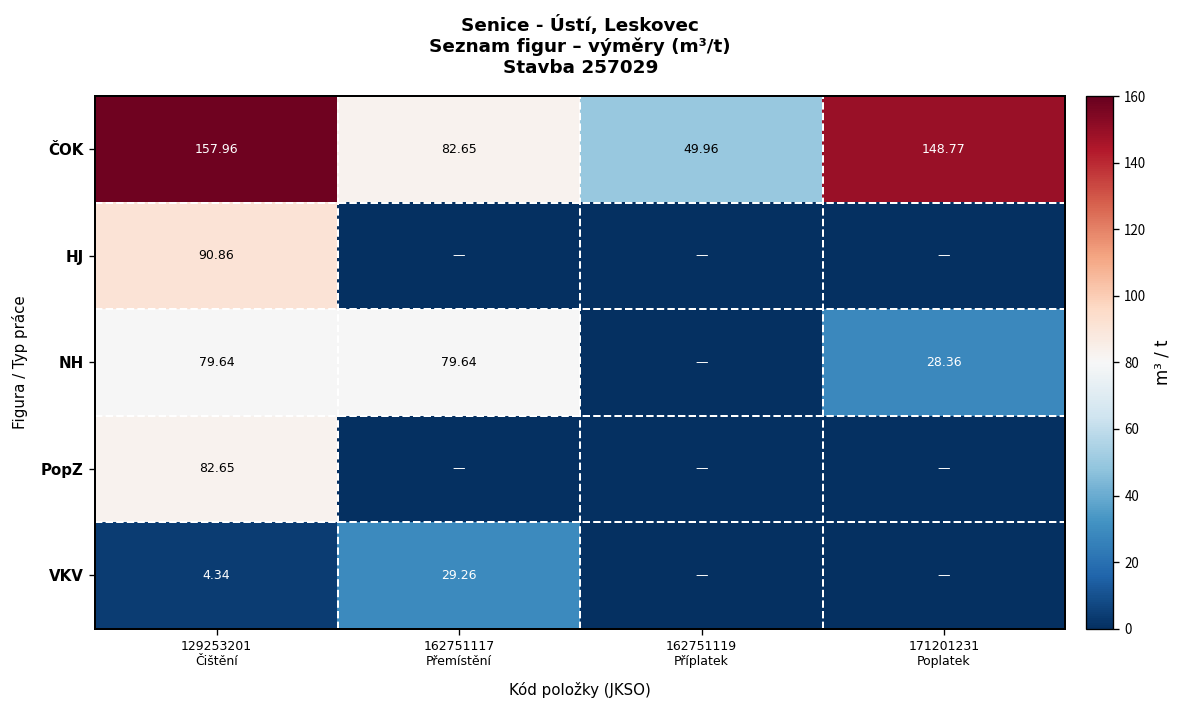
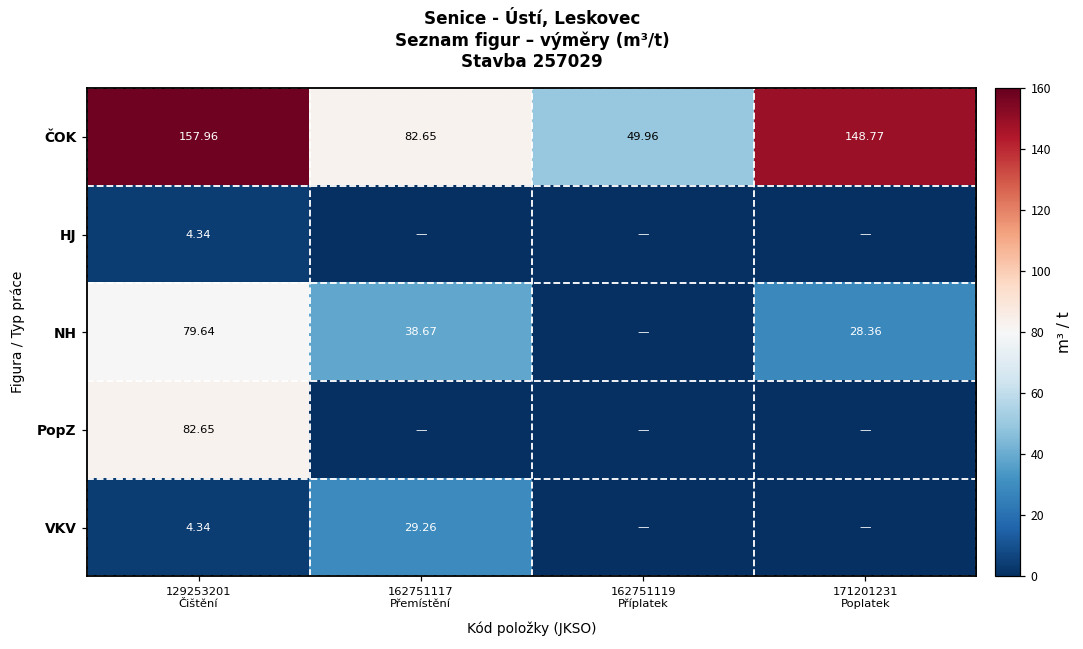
  {
    "ČOK": {
      "129253201 Čištění": 157.96,
      "162751117 Přemístění": 82.65,
      "162751119 Příplatek": 49.96,
      "171201231 Poplatek": 148.77
    },
    "HJ": {
-     "129253201 Čištění": 90.86
+     "129253201 Čištění": 4.34
    },
    "NH": {
      "129253201 Čištění": 79.64,
-     "162751117 Přemístění": 79.64,
+     "162751117 Přemístění": 38.67,
      "171201231 Poplatek": 28.36
    },
    "PopZ": {
      "129253201 Čištění": 82.65
    },
    "VKV": {
      "129253201 Čištění": 4.34,
      "162751117 Přemístění": 29.26
    }
  }
